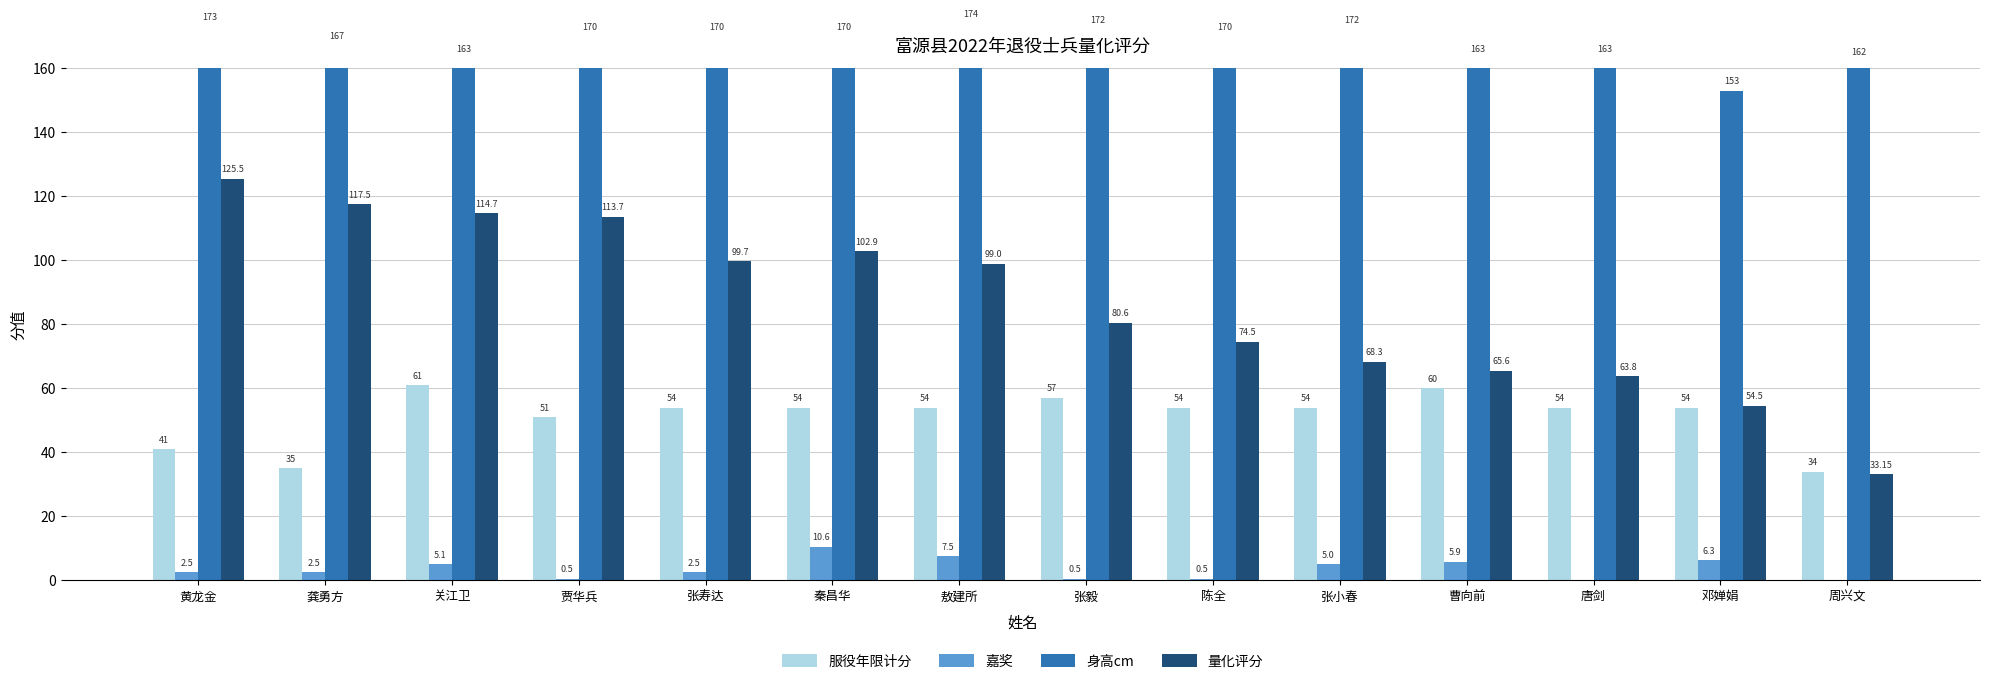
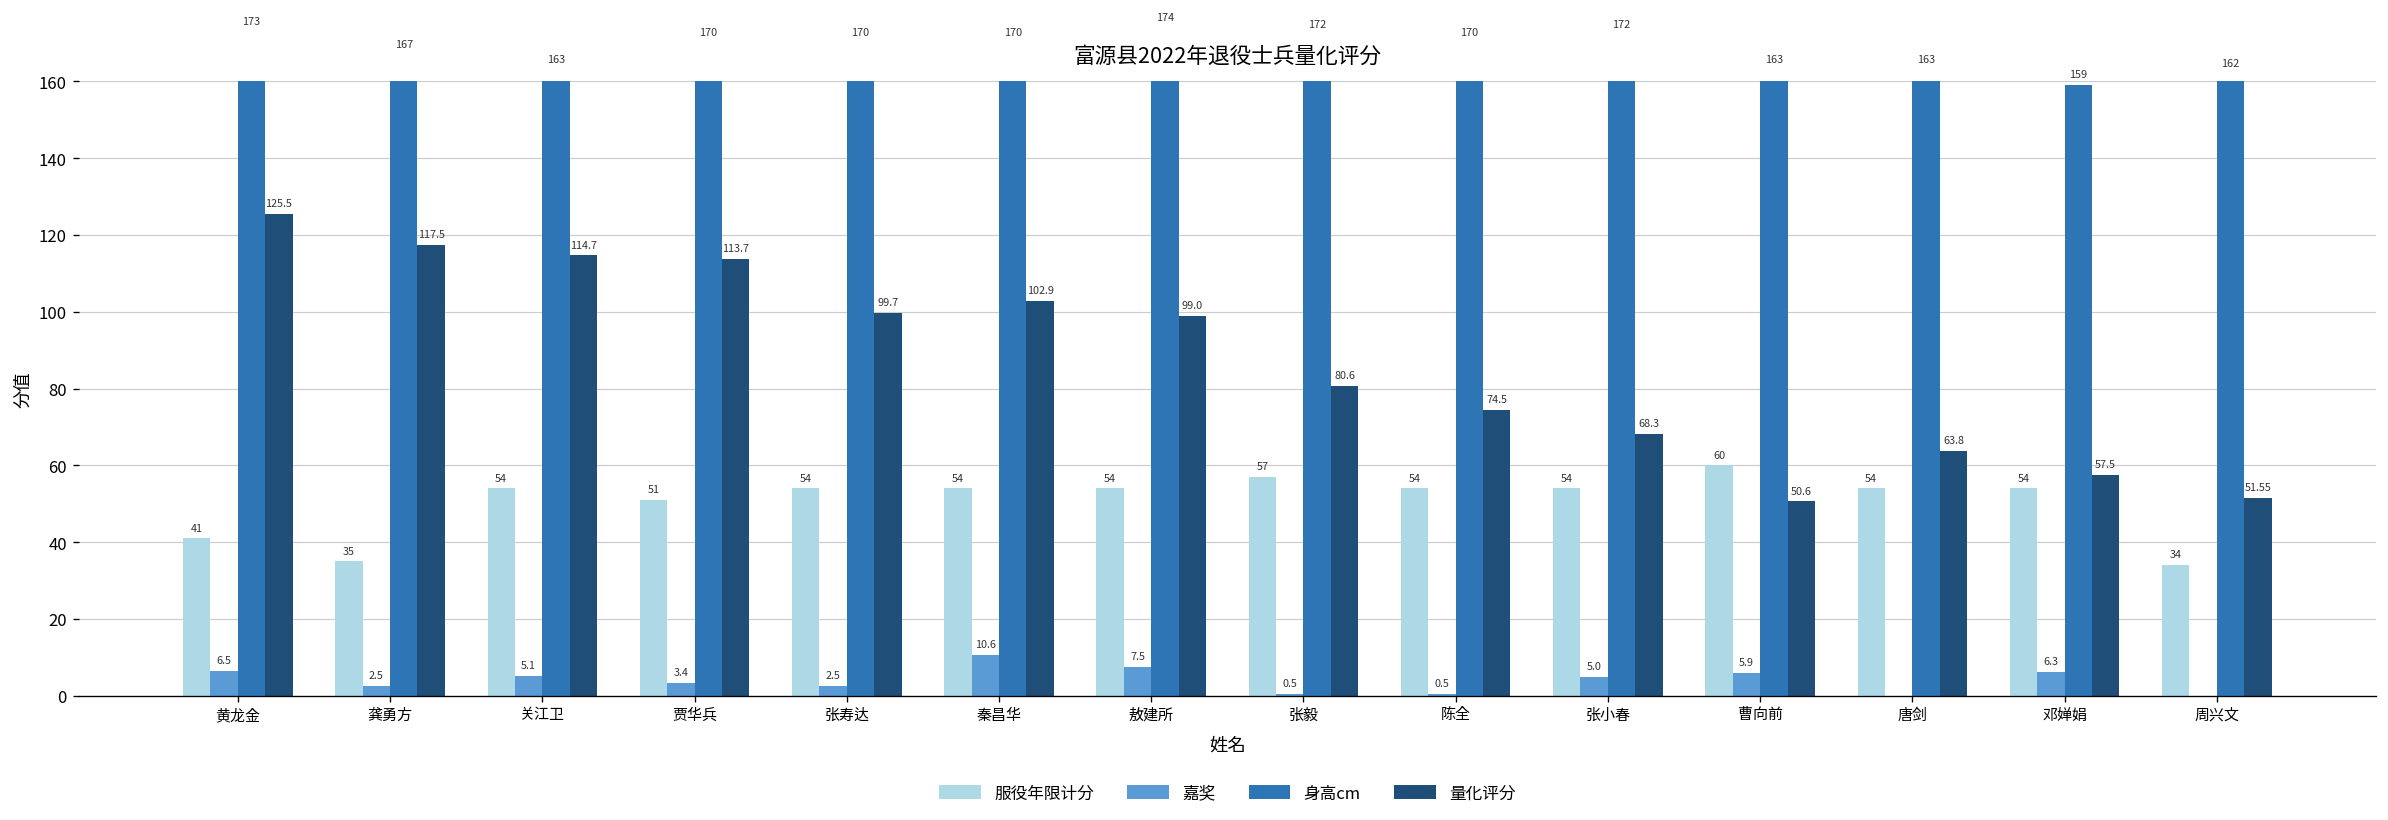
  {
    "服役年限计分": {
      "黄龙金": 41,
      "龚勇方": 35,
-     "关江卫": 61,
+     "关江卫": 54,
      "贾华兵": 51,
      "张寿达": 54,
      "秦昌华": 54,
      "敖建所": 54,
      "张毅": 57,
      "陈全": 54,
      "张小春": 54,
      "曹向前": 60,
      "唐剑": 54,
      "邓婵娟": 54,
      "周兴文": 34
    },
    "嘉奖": {
-     "黄龙金": 2.5,
+     "黄龙金": 6.5,
      "龚勇方": 2.5,
      "关江卫": 5.1,
-     "贾华兵": 0.5,
+     "贾华兵": 3.4,
      "张寿达": 2.5,
      "秦昌华": 10.6,
      "敖建所": 7.5,
      "张毅": 0.5,
      "陈全": 0.5,
      "张小春": 5.0,
      "曹向前": 5.9,
      "邓婵娟": 6.3
    },
    "身高cm": {
-     "邓婵娟": 153
+     "邓婵娟": 159
    },
    "量化评分": {
      "黄龙金": 125.5,
      "龚勇方": 117.5,
      "关江卫": 114.7,
      "贾华兵": 113.7,
      "张寿达": 99.7,
      "秦昌华": 102.9,
      "敖建所": 99.0,
      "张毅": 80.6,
      "陈全": 74.5,
      "张小春": 68.3,
-     "曹向前": 65.6,
+     "曹向前": 50.6,
      "唐剑": 63.8,
-     "邓婵娟": 54.5,
-     "周兴文": 33.15
+     "邓婵娟": 57.5,
+     "周兴文": 51.55
    }
  }
